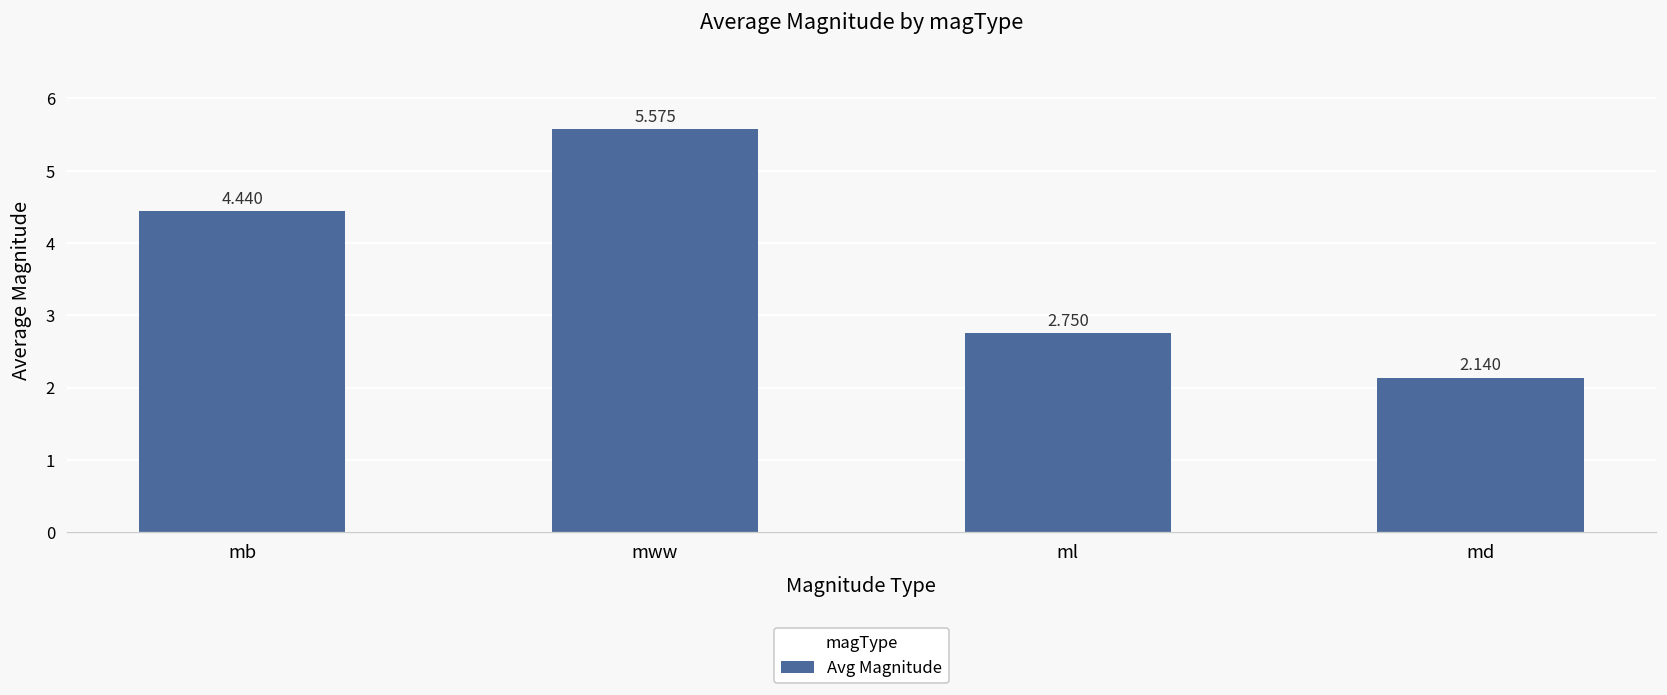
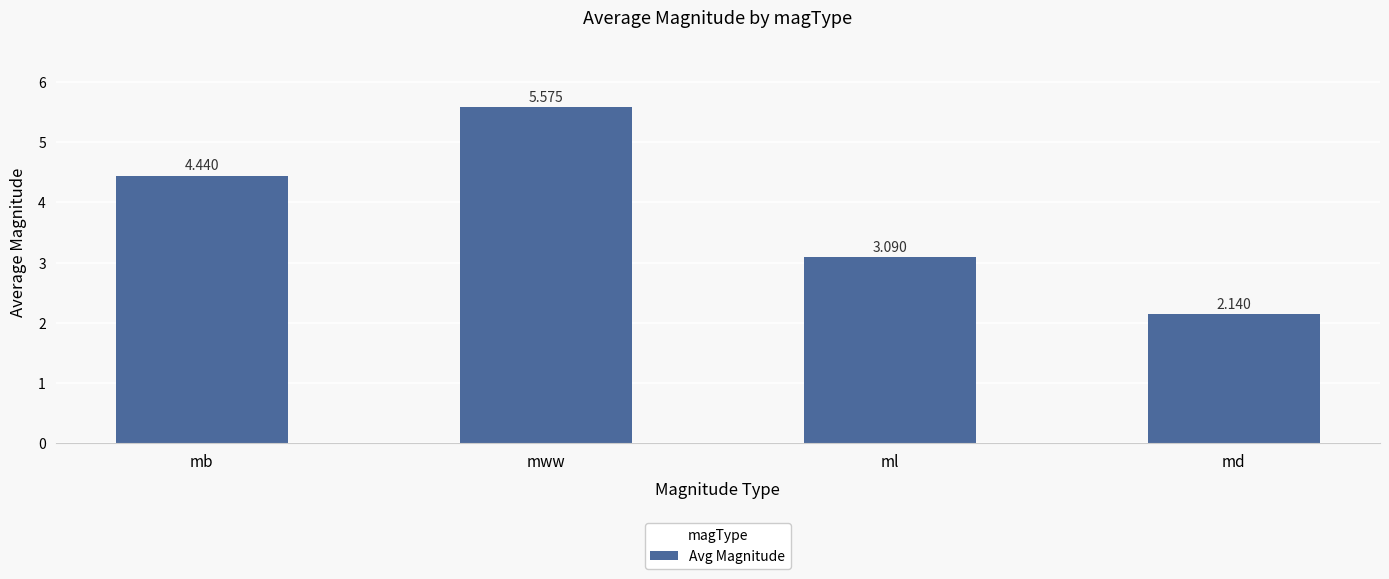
  {
    "mb": 4.440,
    "mww": 5.575,
-   "ml": 2.750,
+   "ml": 3.090,
    "md": 2.140
  }
